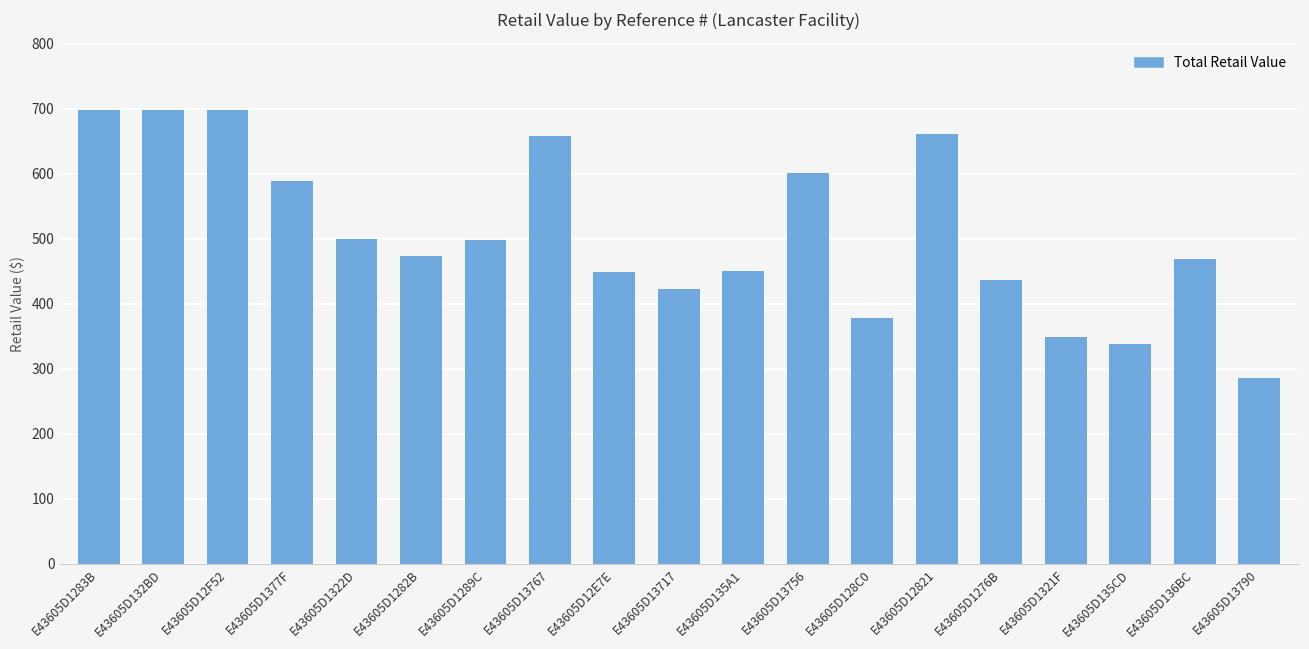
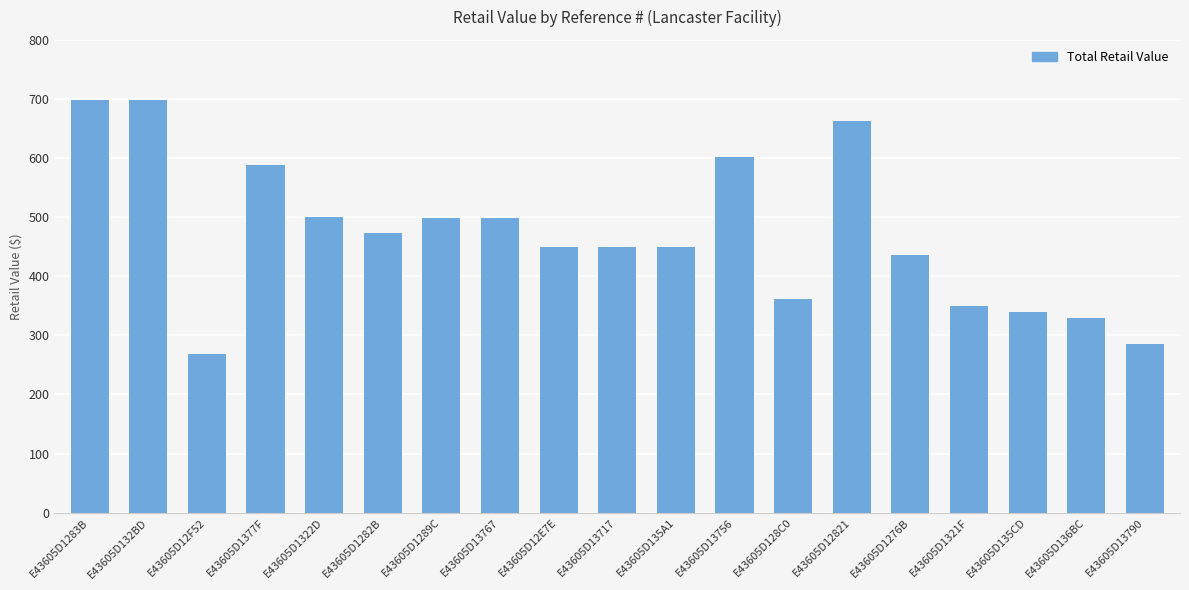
  {
    "E43605D1283B": 700,
    "E43605D132BD": 700,
-   "E43605D12F52": 700,
+   "E43605D12F52": 270,
    "E43605D1377F": 590,
    "E43605D1322D": 500,
    "E43605D1282B": 470,
    "E43605D1289C": 500,
-   "E43605D13767": 660,
+   "E43605D13767": 500,
    "E43605D12E7E": 450,
-   "E43605D13717": 420,
+   "E43605D13717": 450,
    "E43605D135A1": 450,
    "E43605D13756": 600,
-   "E43605D128C0": 380,
+   "E43605D128C0": 360,
    "E43605D12821": 660,
    "E43605D1276B": 440,
    "E43605D1321F": 350,
    "E43605D135CD": 340,
-   "E43605D136BC": 470,
+   "E43605D136BC": 330,
    "E43605D13790": 290
  }
